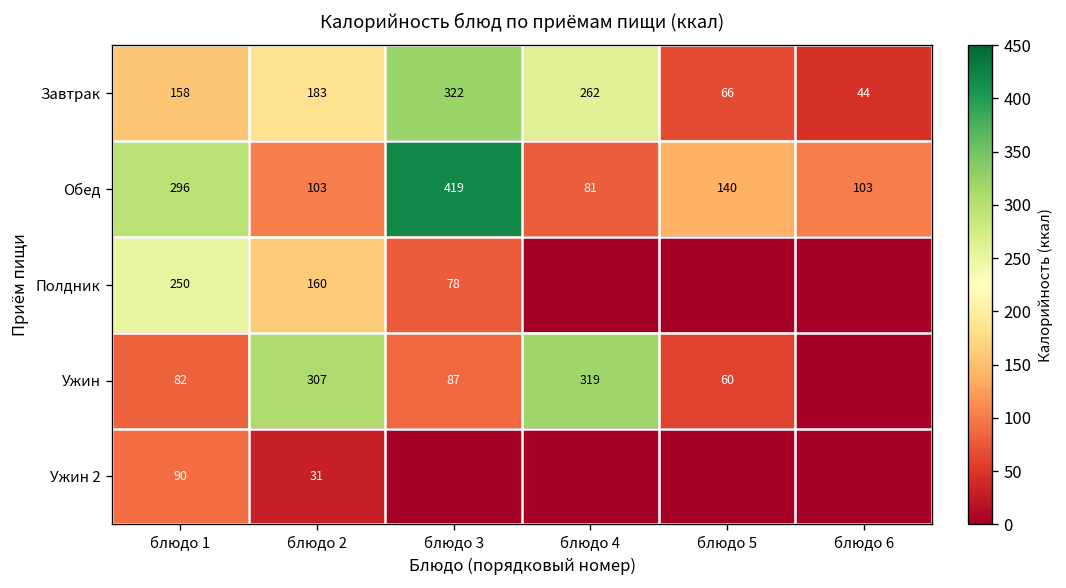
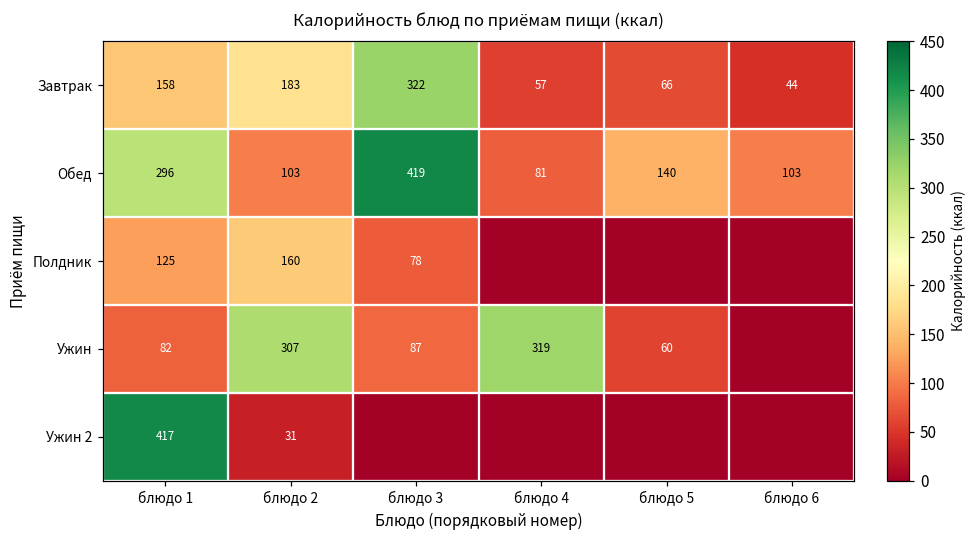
  {
    "Завтрак": {
      "блюдо 1": 158,
      "блюдо 2": 183,
      "блюдо 3": 322,
-     "блюдо 4": 262,
+     "блюдо 4": 57,
      "блюдо 5": 66,
      "блюдо 6": 44
    },
    "Обед": {
      "блюдо 1": 296,
      "блюдо 2": 103,
      "блюдо 3": 419,
      "блюдо 4": 81,
      "блюдо 5": 140,
      "блюдо 6": 103
    },
    "Полдник": {
-     "блюдо 1": 250,
+     "блюдо 1": 125,
      "блюдо 2": 160,
      "блюдо 3": 78
    },
    "Ужин": {
      "блюдо 1": 82,
      "блюдо 2": 307,
      "блюдо 3": 87,
      "блюдо 4": 319,
      "блюдо 5": 60
    },
    "Ужин 2": {
-     "блюдо 1": 90,
+     "блюдо 1": 417,
      "блюдо 2": 31
    }
  }
